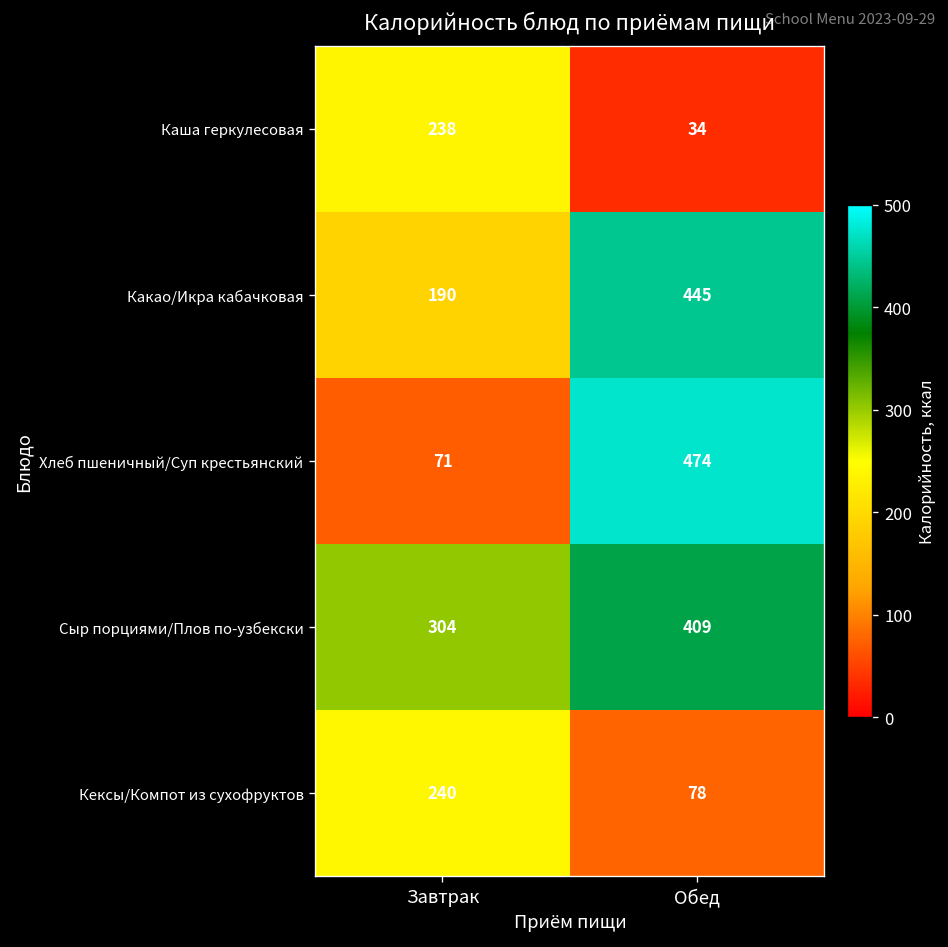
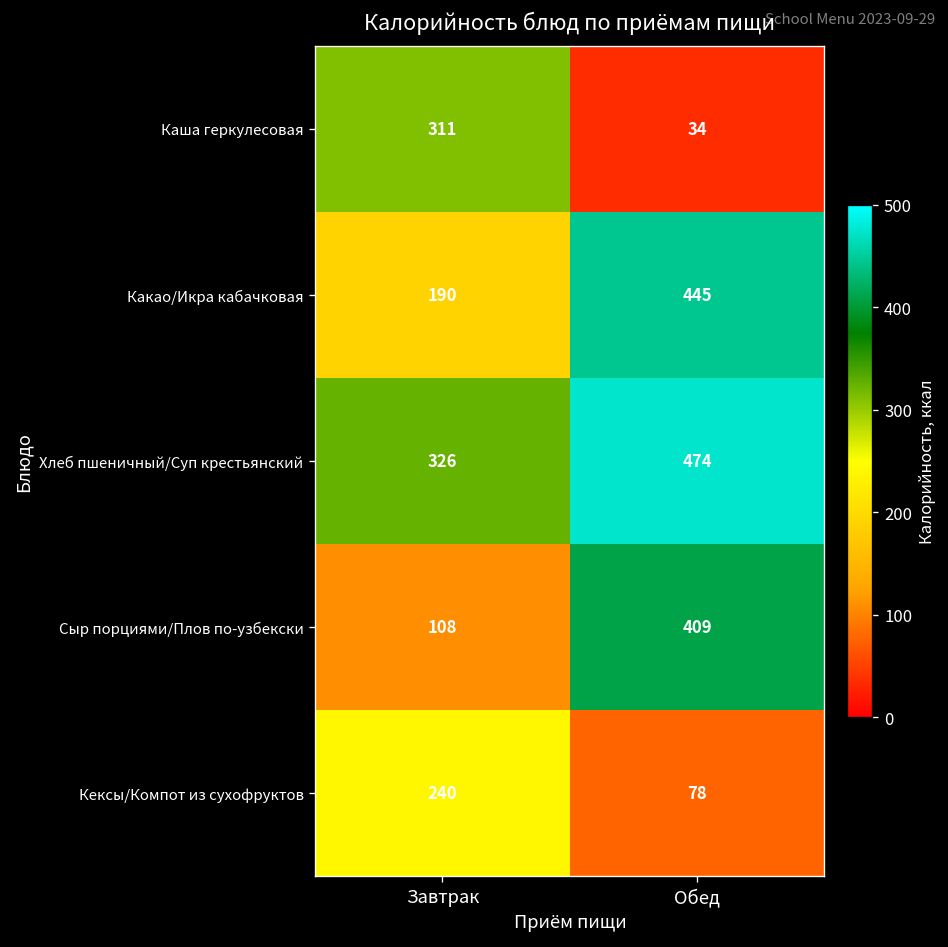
  {
    "Каша геркулесовая": {
-     "Завтрак": 238,
+     "Завтрак": 311,
      "Обед": 34
    },
    "Какао/Икра кабачковая": {
      "Завтрак": 190,
      "Обед": 445
    },
    "Хлеб пшеничный/Суп крестьянский": {
-     "Завтрак": 71,
+     "Завтрак": 326,
      "Обед": 474
    },
    "Сыр порциями/Плов по-узбекски": {
-     "Завтрак": 304,
+     "Завтрак": 108,
      "Обед": 409
    },
    "Кексы/Компот из сухофруктов": {
      "Завтрак": 240,
      "Обед": 78
    }
  }
